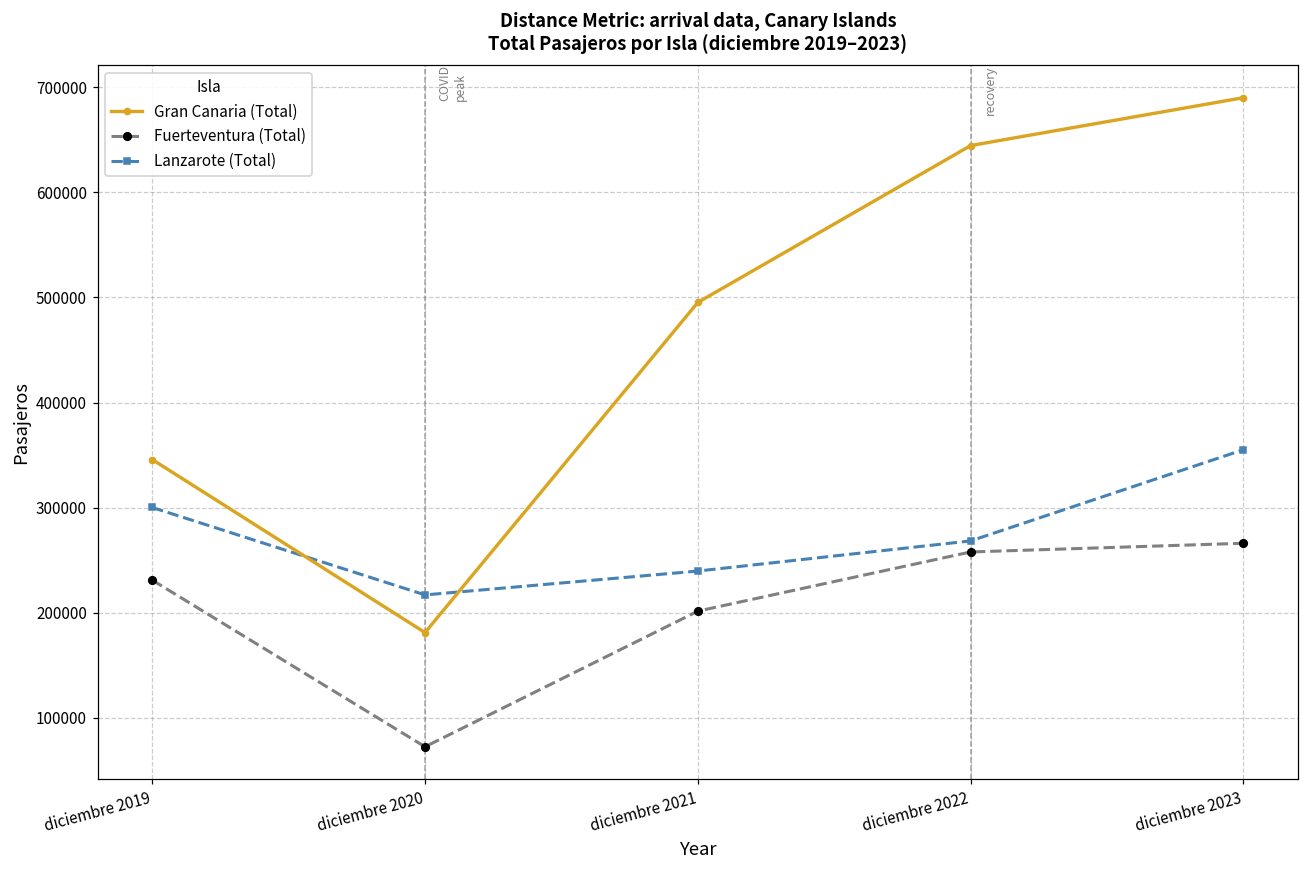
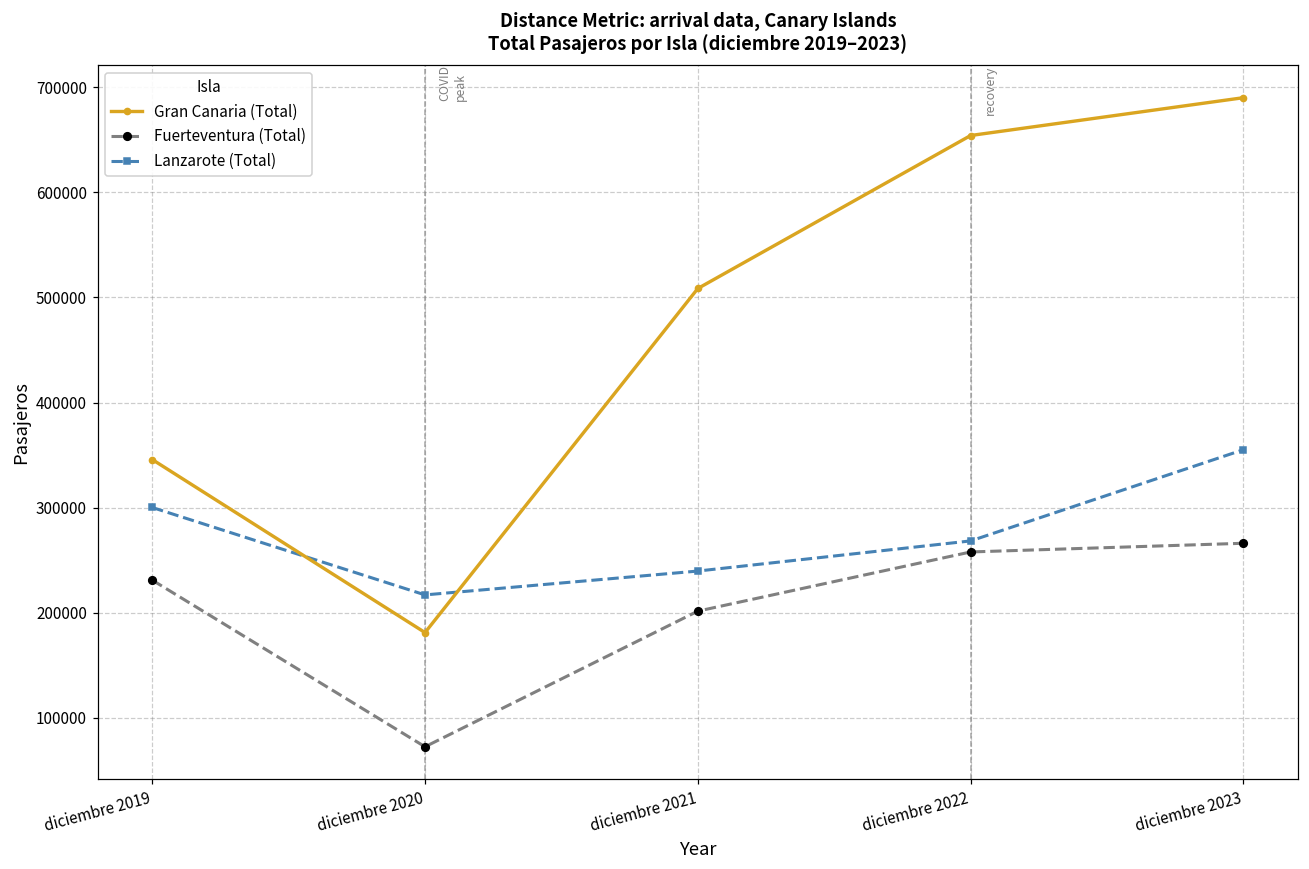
  {
    "Gran Canaria (Total)": {
      "diciembre 2019": 350000,
      "diciembre 2020": 180000,
-     "diciembre 2021": 500000,
-     "diciembre 2022": 640000,
+     "diciembre 2021": 510000,
+     "diciembre 2022": 650000,
      "diciembre 2023": 690000
    },
    "Fuerteventura (Total)": {
      "diciembre 2019": 230000,
      "diciembre 2020": 70000,
      "diciembre 2021": 200000,
      "diciembre 2022": 260000,
      "diciembre 2023": 270000
    },
    "Lanzarote (Total)": {
      "diciembre 2019": 300000,
      "diciembre 2020": 220000,
      "diciembre 2021": 240000,
      "diciembre 2022": 270000,
      "diciembre 2023": 360000
    }
  }
